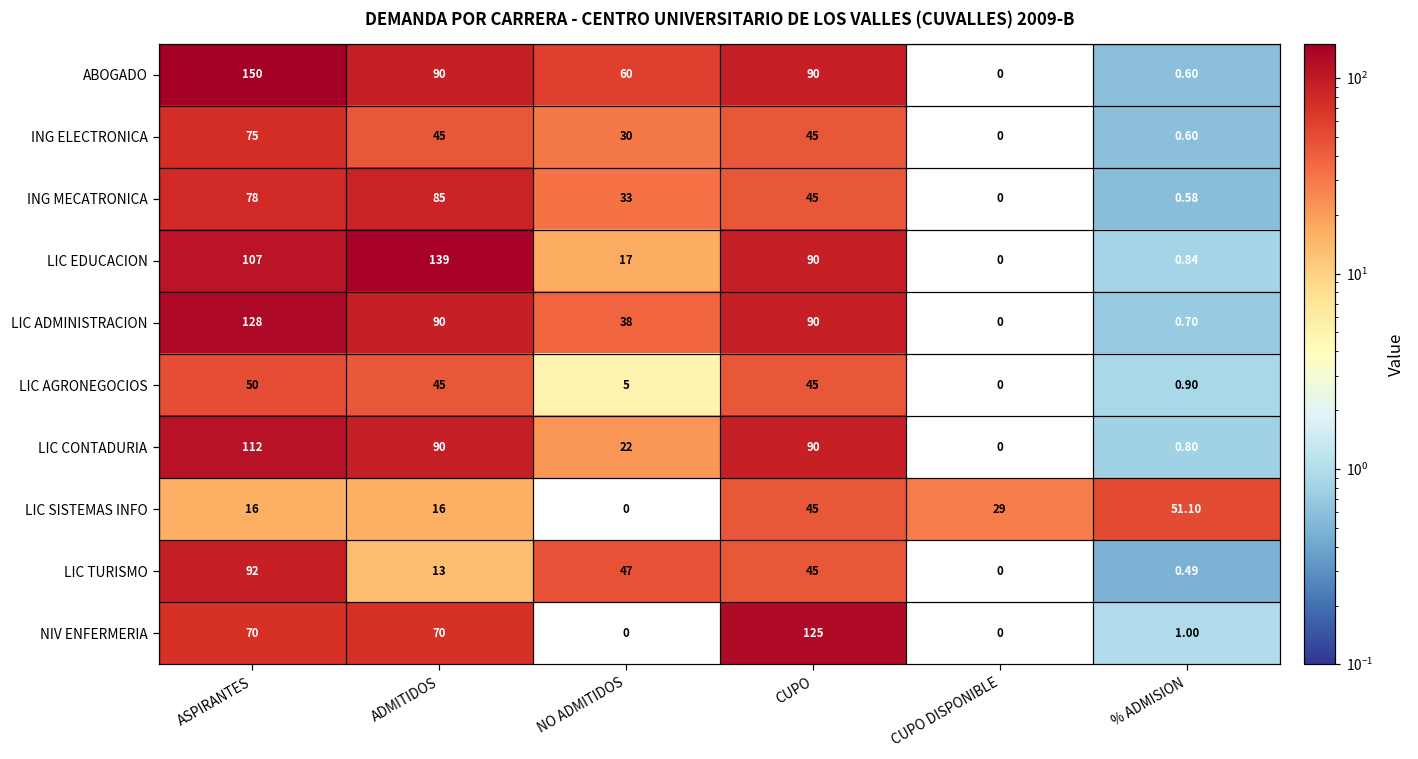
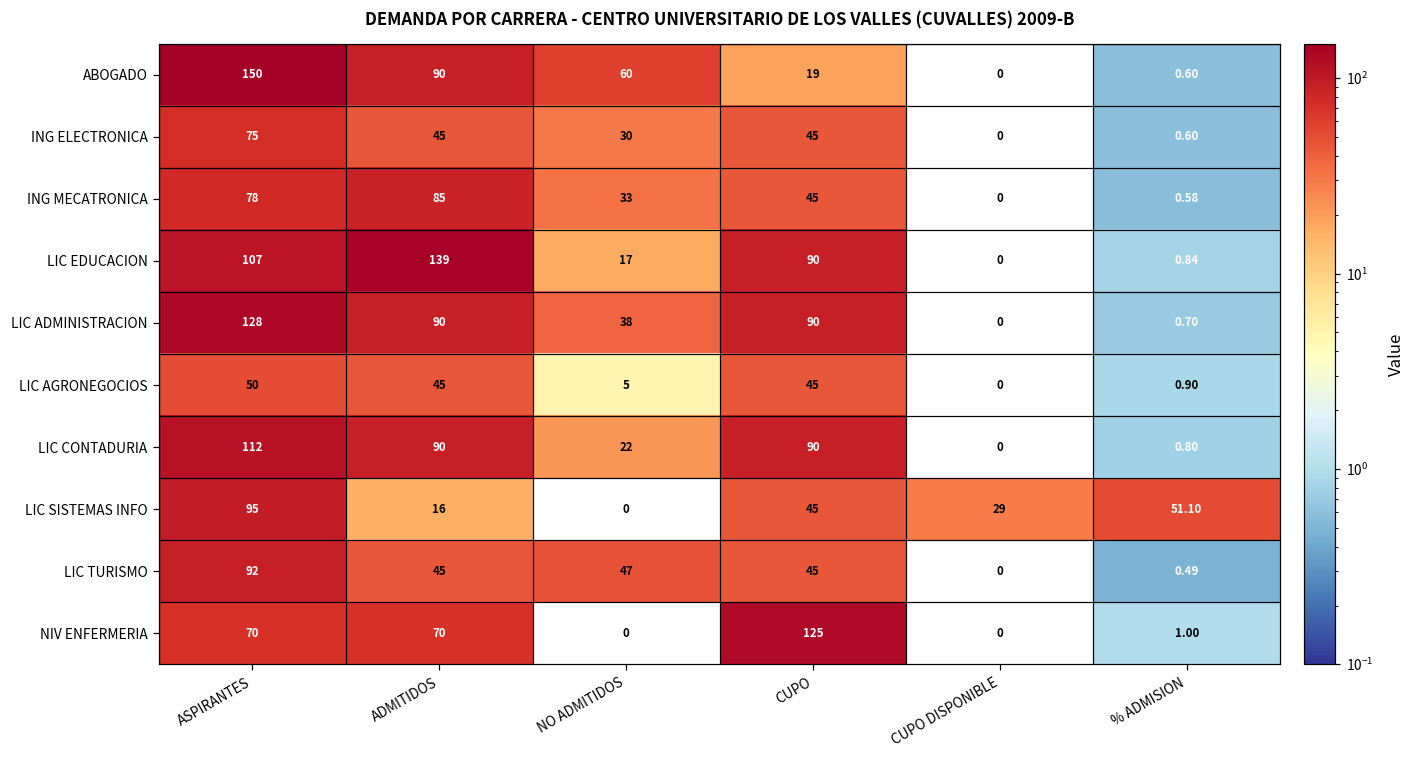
  {
    "ABOGADO": {
      "ASPIRANTES": 150,
      "ADMITIDOS": 90,
      "NO ADMITIDOS": 60,
-     "CUPO": 90,
+     "CUPO": 19,
      "CUPO DISPONIBLE": 0,
      "% ADMISION": 0.60
    },
    "ING ELECTRONICA": {
      "ASPIRANTES": 75,
      "ADMITIDOS": 45,
      "NO ADMITIDOS": 30,
      "CUPO": 45,
      "CUPO DISPONIBLE": 0,
      "% ADMISION": 0.60
    },
    "ING MECATRONICA": {
      "ASPIRANTES": 78,
      "ADMITIDOS": 85,
      "NO ADMITIDOS": 33,
      "CUPO": 45,
      "CUPO DISPONIBLE": 0,
      "% ADMISION": 0.58
    },
    "LIC EDUCACION": {
      "ASPIRANTES": 107,
      "ADMITIDOS": 139,
      "NO ADMITIDOS": 17,
      "CUPO": 90,
      "CUPO DISPONIBLE": 0,
      "% ADMISION": 0.84
    },
    "LIC ADMINISTRACION": {
      "ASPIRANTES": 128,
      "ADMITIDOS": 90,
      "NO ADMITIDOS": 38,
      "CUPO": 90,
      "CUPO DISPONIBLE": 0,
      "% ADMISION": 0.70
    },
    "LIC AGRONEGOCIOS": {
      "ASPIRANTES": 50,
      "ADMITIDOS": 45,
      "NO ADMITIDOS": 5,
      "CUPO": 45,
      "CUPO DISPONIBLE": 0,
      "% ADMISION": 0.90
    },
    "LIC CONTADURIA": {
      "ASPIRANTES": 112,
      "ADMITIDOS": 90,
      "NO ADMITIDOS": 22,
      "CUPO": 90,
      "CUPO DISPONIBLE": 0,
      "% ADMISION": 0.80
    },
    "LIC SISTEMAS INFO": {
-     "ASPIRANTES": 16,
+     "ASPIRANTES": 95,
      "ADMITIDOS": 16,
      "NO ADMITIDOS": 0,
      "CUPO": 45,
      "CUPO DISPONIBLE": 29,
      "% ADMISION": 51.10
    },
    "LIC TURISMO": {
      "ASPIRANTES": 92,
-     "ADMITIDOS": 13,
+     "ADMITIDOS": 45,
      "NO ADMITIDOS": 47,
      "CUPO": 45,
      "CUPO DISPONIBLE": 0,
      "% ADMISION": 0.49
    },
    "NIV ENFERMERIA": {
      "ASPIRANTES": 70,
      "ADMITIDOS": 70,
      "NO ADMITIDOS": 0,
      "CUPO": 125,
      "CUPO DISPONIBLE": 0,
      "% ADMISION": 1.00
    }
  }
